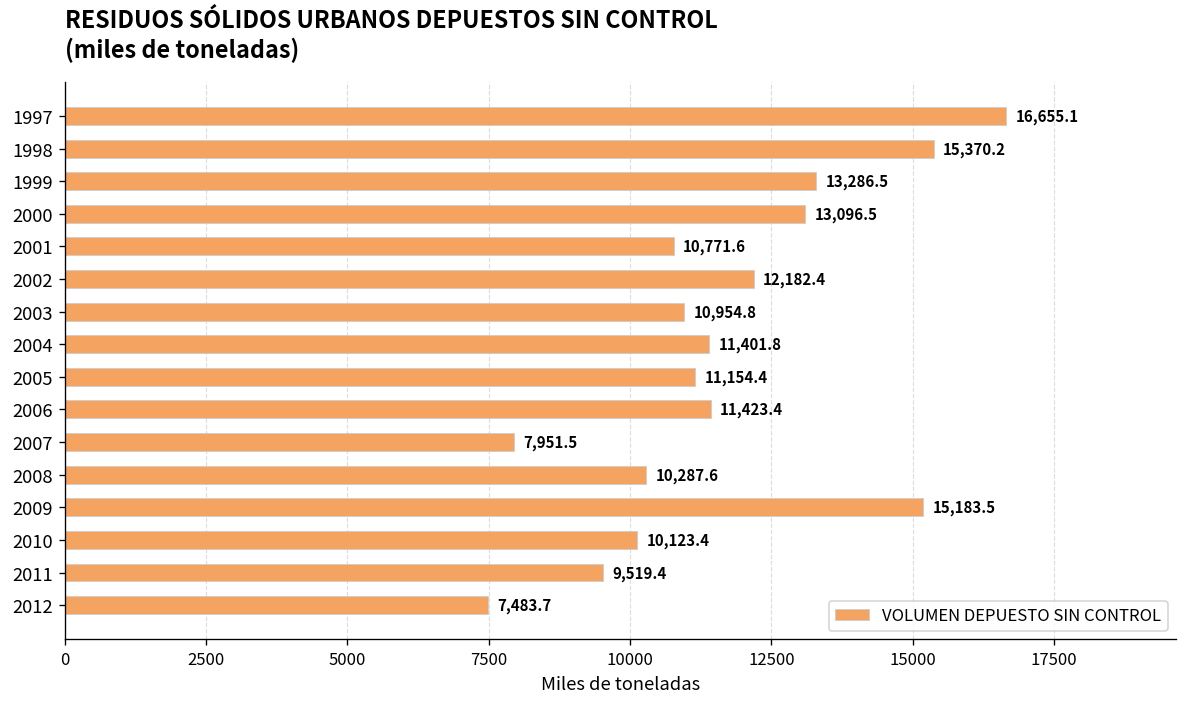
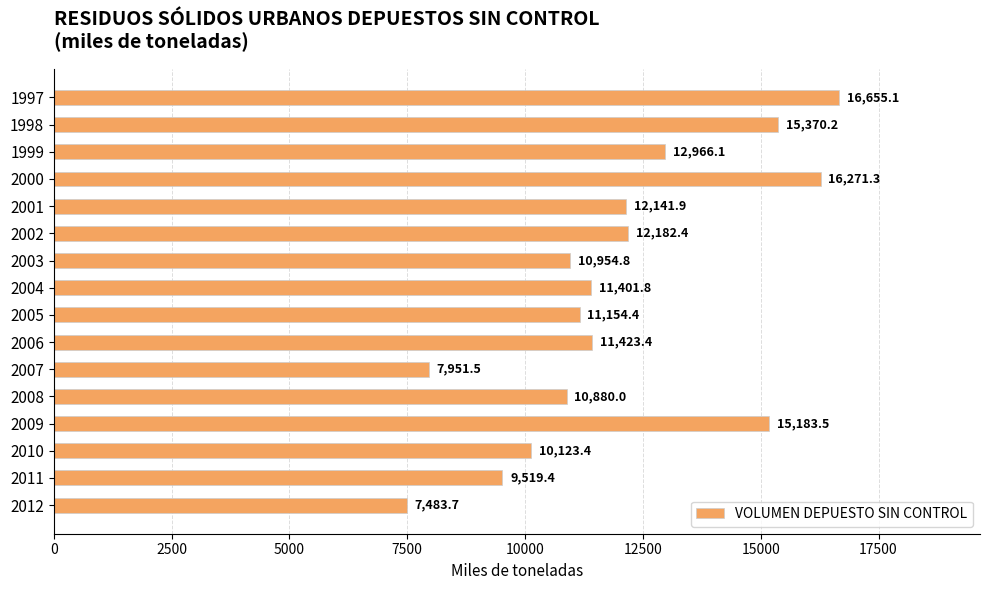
  {
    "1997": "16,655.1",
    "1998": "15,370.2",
-   "1999": "13,286.5",
-   "2000": "13,096.5",
-   "2001": "10,771.6",
+   "1999": "12,966.1",
+   "2000": "16,271.3",
+   "2001": "12,141.9",
    "2002": "12,182.4",
    "2003": "10,954.8",
    "2004": "11,401.8",
    "2005": "11,154.4",
    "2006": "11,423.4",
    "2007": "7,951.5",
-   "2008": "10,287.6",
+   "2008": "10,880.0",
    "2009": "15,183.5",
    "2010": "10,123.4",
    "2011": "9,519.4",
    "2012": "7,483.7"
  }
